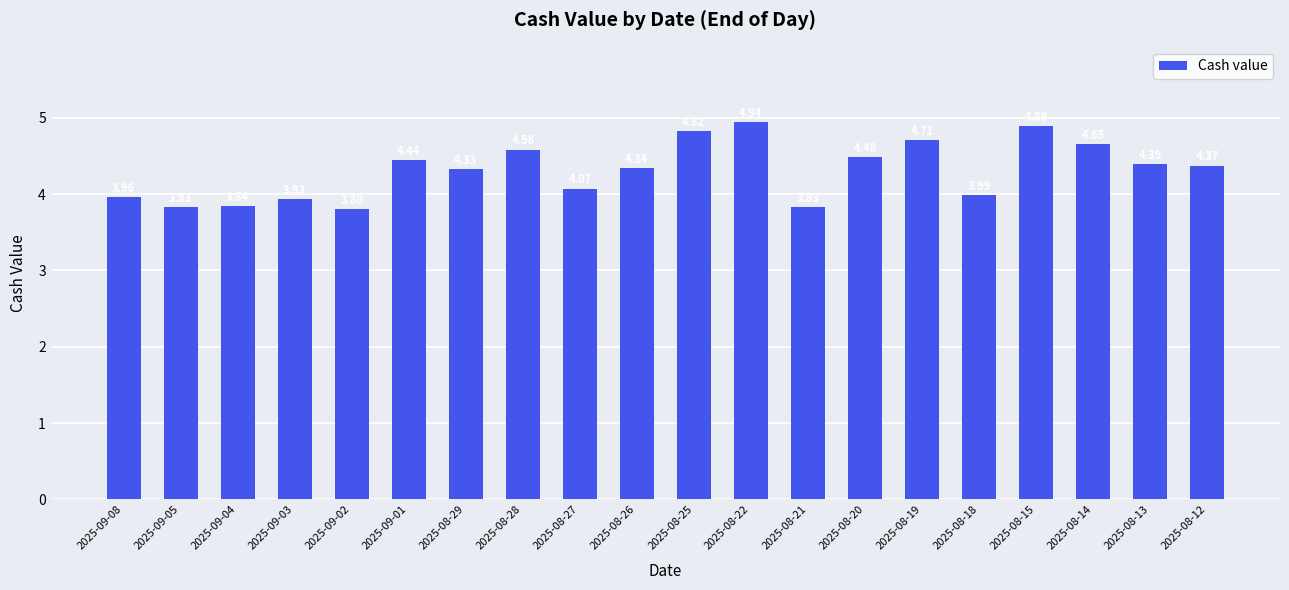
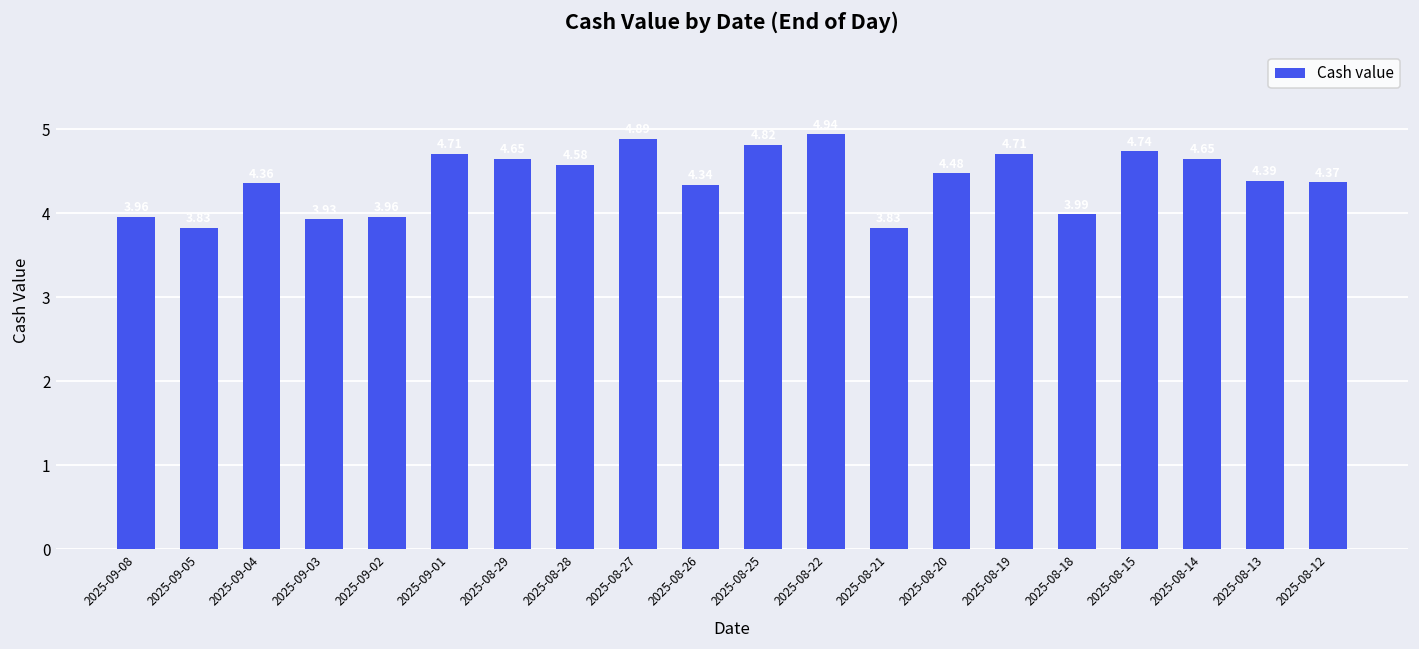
  {
    "2025-09-08": 4.0,
    "2025-09-05": 3.8,
-   "2025-09-04": 3.8,
+   "2025-09-04": 4.4,
    "2025-09-03": 3.9,
-   "2025-09-02": 3.8,
-   "2025-09-01": 4.4,
-   "2025-08-29": 4.3,
+   "2025-09-02": 4.0,
+   "2025-09-01": 4.7,
+   "2025-08-29": 4.7,
    "2025-08-28": 4.6,
-   "2025-08-27": 4.1,
+   "2025-08-27": 4.9,
    "2025-08-26": 4.3,
    "2025-08-25": 4.8,
    "2025-08-22": 4.9,
    "2025-08-21": 3.8,
    "2025-08-20": 4.5,
    "2025-08-19": 4.7,
    "2025-08-18": 4.0,
-   "2025-08-15": 4.9,
+   "2025-08-15": 4.7,
    "2025-08-14": 4.7,
    "2025-08-13": 4.4,
    "2025-08-12": 4.4
  }
